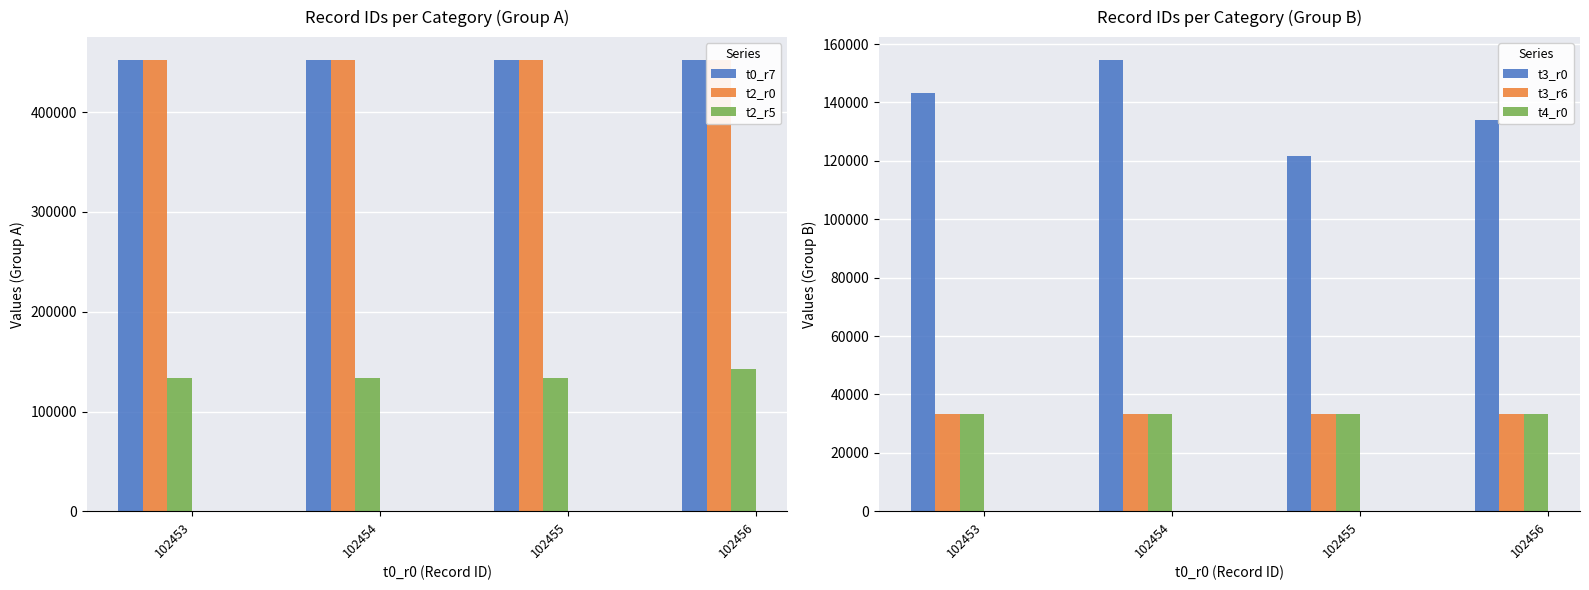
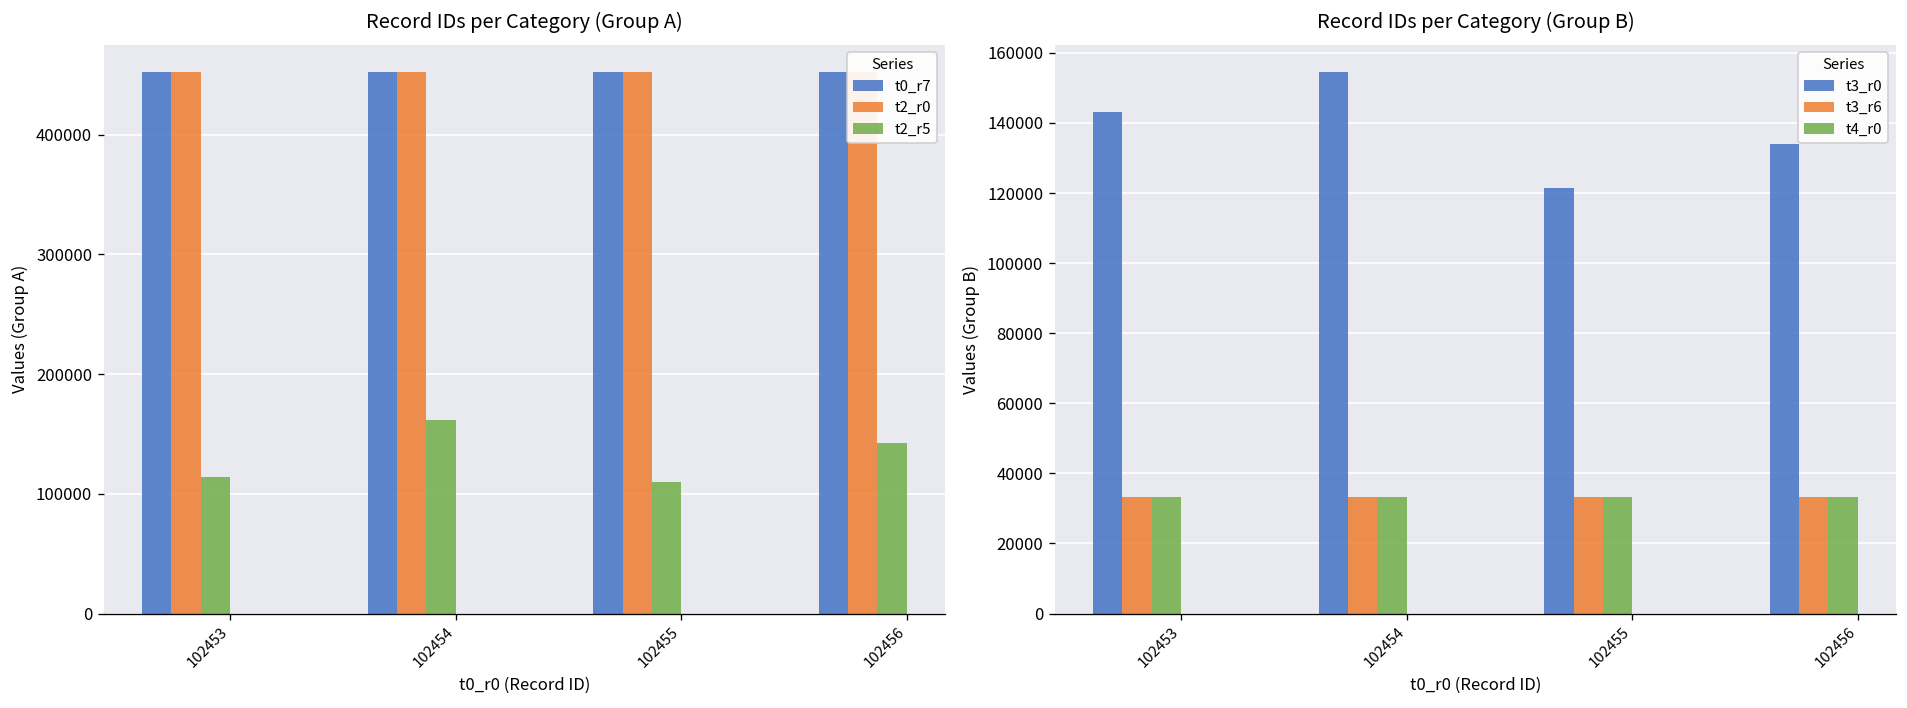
  {
    "Record IDs per Category (Group A)": {
      "t0_r7": {
        "102453": 450000,
        "102454": 450000,
        "102455": 450000,
        "102456": 450000
      },
      "t2_r0": {
        "102453": 450000,
        "102454": 450000,
        "102455": 450000
      },
      "t2_r5": {
-       "102453": 130000,
-       "102454": 130000,
-       "102455": 130000,
+       "102453": 110000,
+       "102454": 160000,
+       "102455": 110000,
        "102456": 140000
      }
    },
    "Record IDs per Category (Group B)": {
      "t3_r0": {
        "102453": 143000,
        "102454": 155000,
        "102455": 122000,
        "102456": 134000
      },
      "t3_r6": {
        "102453": 33000,
        "102454": 33000,
        "102455": 33000,
        "102456": 33000
      },
      "t4_r0": {
        "102453": 33000,
        "102454": 33000,
        "102455": 33000,
        "102456": 33000
      }
    }
  }
